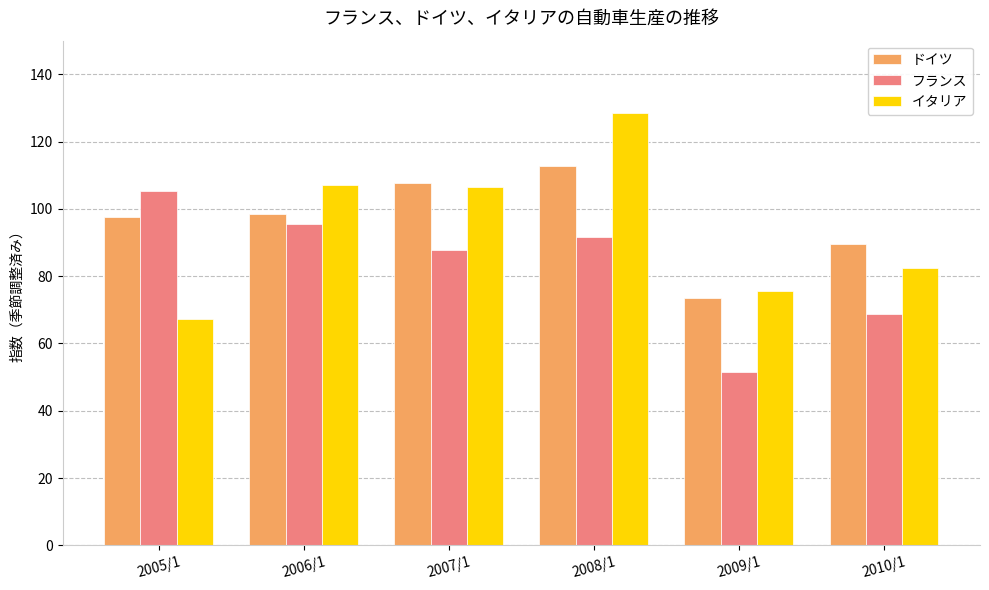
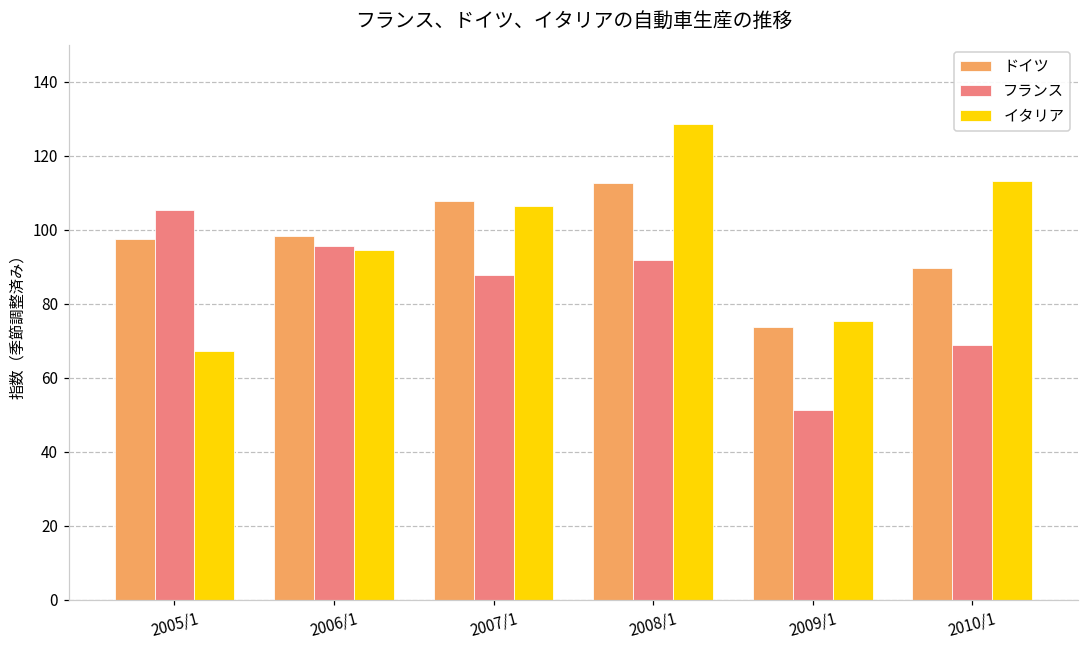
  {
    "イタリア": {
      "2005/1": 67,
-     "2006/1": 107,
+     "2006/1": 94,
      "2007/1": 106,
      "2008/1": 129,
      "2009/1": 75,
-     "2010/1": 82
+     "2010/1": 113
    }
  }
